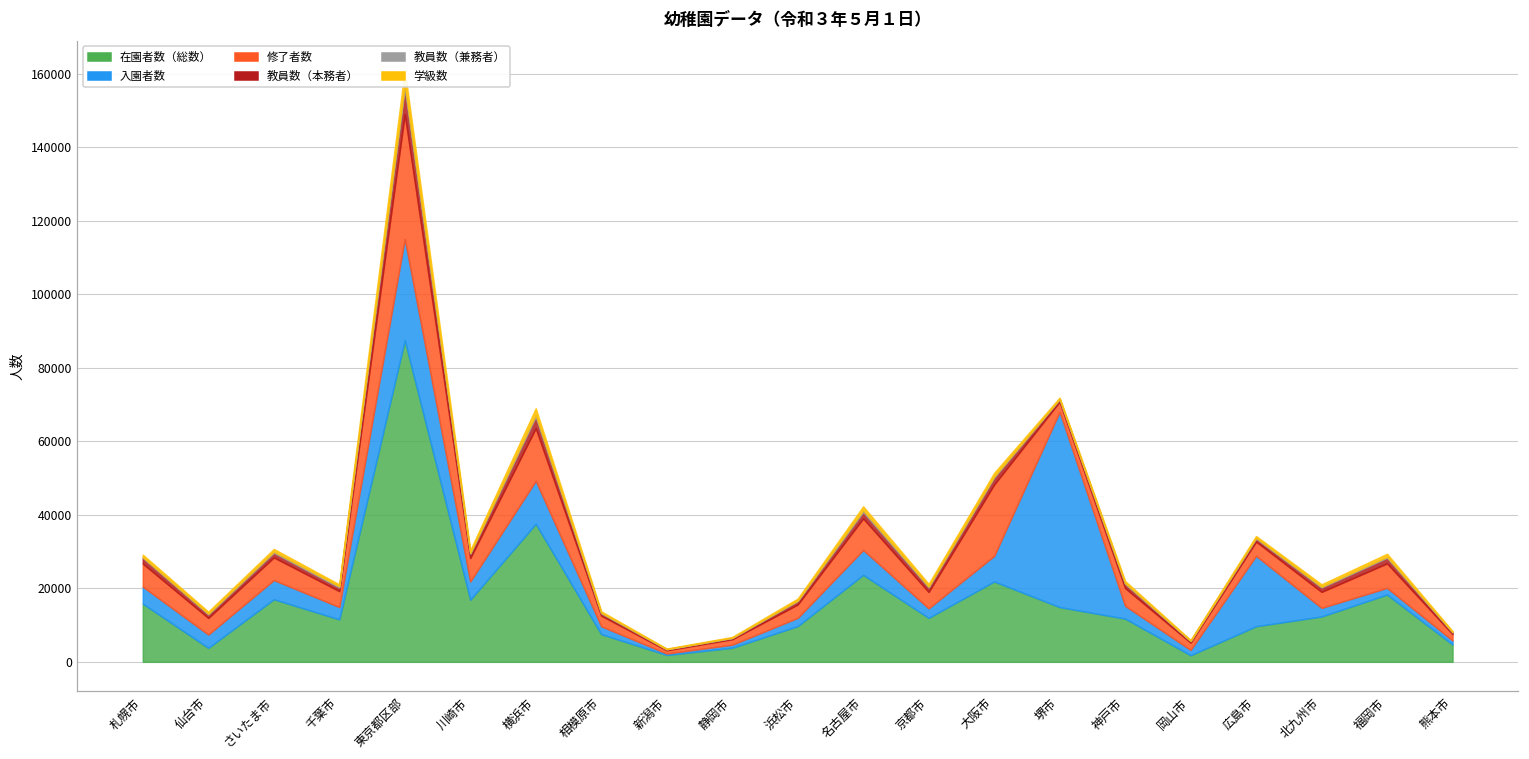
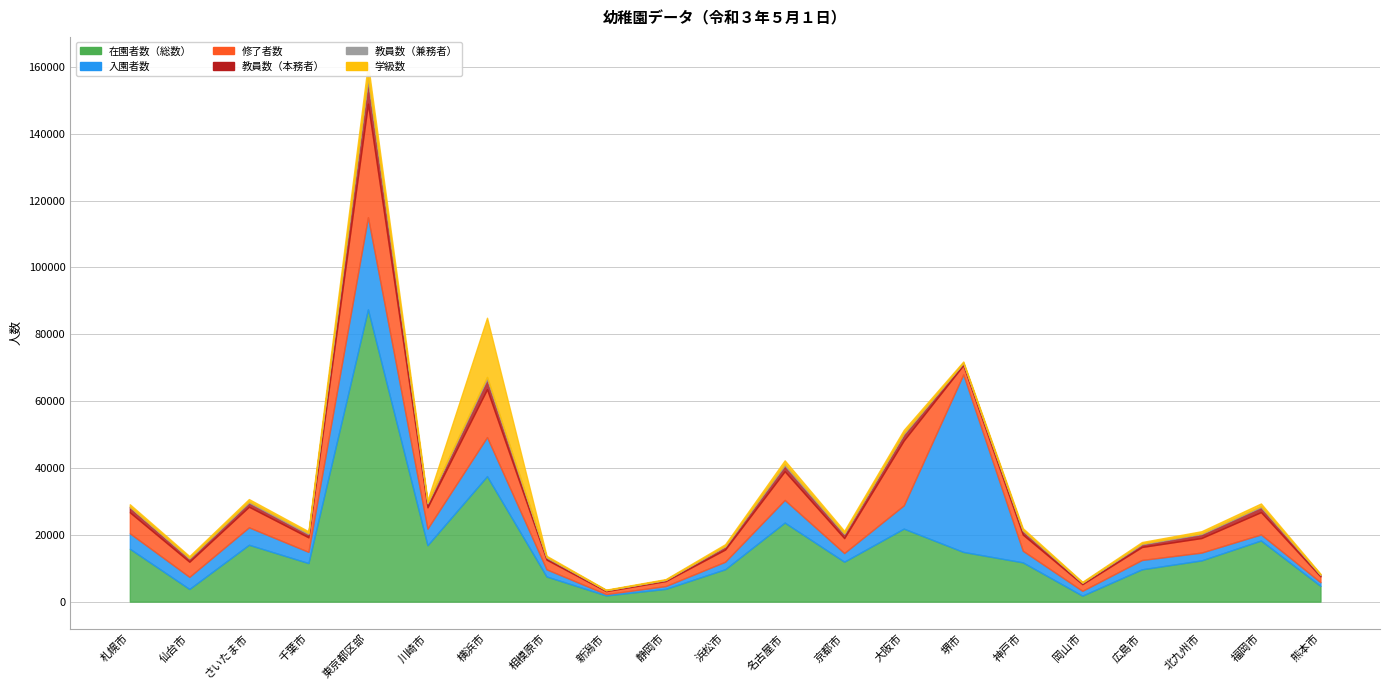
  {
    "在園者数（総数）": {
      "札幌市": 16000,
      "仙台市": 4000,
      "さいたま市": 17000,
      "千葉市": 12000,
      "東京都区部": 87000,
      "川崎市": 17000,
      "横浜市": 38000,
      "相模原市": 8000,
      "静岡市": 4000,
      "浜松市": 10000,
      "名古屋市": 24000,
      "京都市": 12000,
      "大阪市": 22000,
      "堺市": 15000,
      "神戸市": 12000,
      "岡山市": 2000,
      "広島市": 10000,
      "北九州市": 12000,
      "福岡市": 18000,
      "熊本市": 5000
    },
    "入園者数": {
      "札幌市": 5000,
      "仙台市": 4000,
      "さいたま市": 5000,
      "千葉市": 3000,
      "東京都区部": 28000,
      "川崎市": 5000,
      "横浜市": 12000,
      "相模原市": 2000,
      "静岡市": 1000,
      "浜松市": 2000,
      "名古屋市": 7000,
      "京都市": 3000,
      "大阪市": 7000,
      "堺市": 53000,
      "神戸市": 3000,
      "岡山市": 1000,
-     "広島市": 19000,
+     "広島市": 3000,
      "北九州市": 2000,
      "福岡市": 2000,
      "熊本市": 1000
    },
    "修了者数": {
      "札幌市": 6000,
      "仙台市": 5000,
      "さいたま市": 6000,
      "千葉市": 4000,
      "東京都区部": 34000,
      "川崎市": 6000,
      "横浜市": 14000,
      "浜松市": 4000,
      "名古屋市": 9000,
      "京都市": 4000,
      "大阪市": 19000,
      "神戸市": 5000,
      "広島市": 4000,
      "北九州市": 4000,
      "福岡市": 7000
    },
    "教員数（本務者）": {
      "東京都区部": 7000
    },
    "教員数（兼務者）": {
      "東京都区部": 1000
    },
    "学級数": {
-     "横浜市": 2000,
+     "横浜市": 18000,
      "名古屋市": 1000,
      "大阪市": 1000,
      "福岡市": 1000
    }
  }
